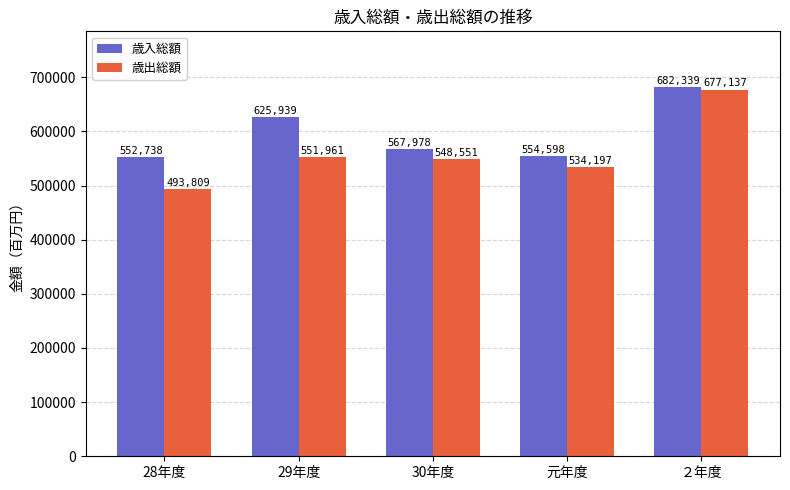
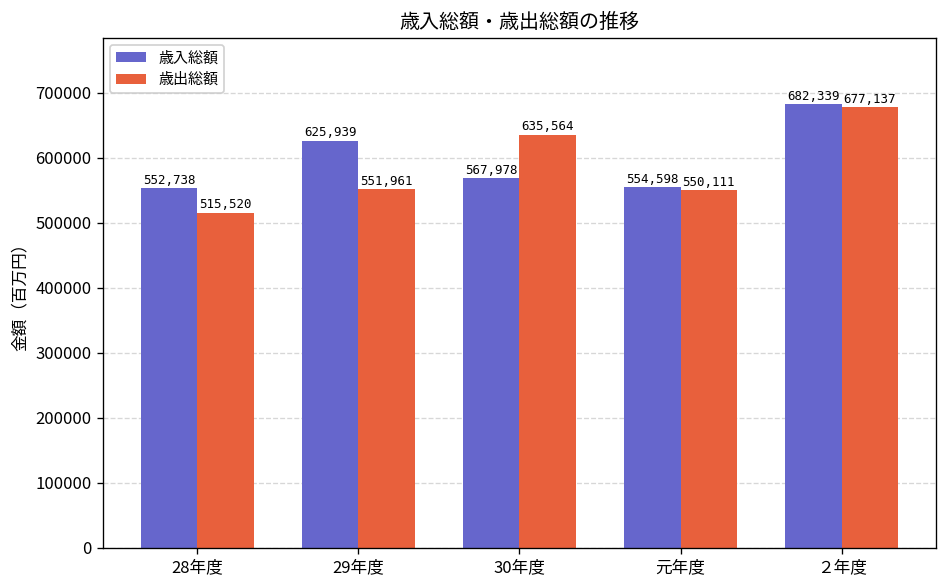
  {
    "歳入総額": {
      "28年度": "552,738",
      "29年度": "625,939",
      "30年度": "567,978",
      "元年度": "554,598",
      "２年度": "682,339"
    },
    "歳出総額": {
-     "28年度": "493,809",
+     "28年度": "515,520",
      "29年度": "551,961",
-     "30年度": "548,551",
-     "元年度": "534,197",
+     "30年度": "635,564",
+     "元年度": "550,111",
      "２年度": "677,137"
    }
  }
